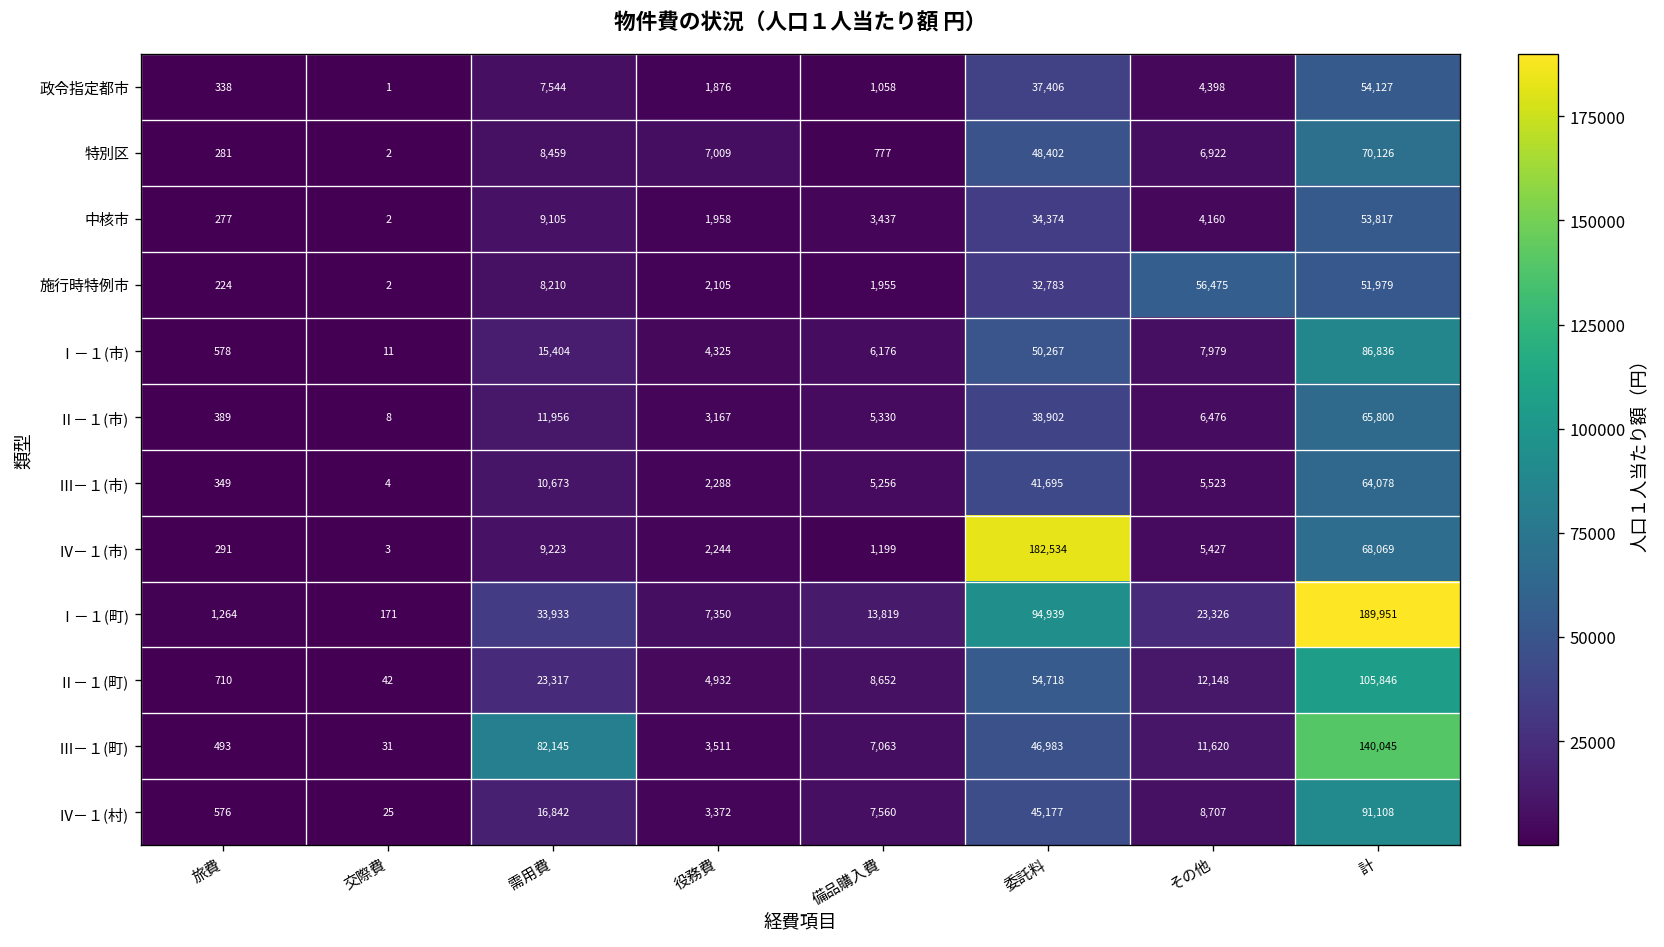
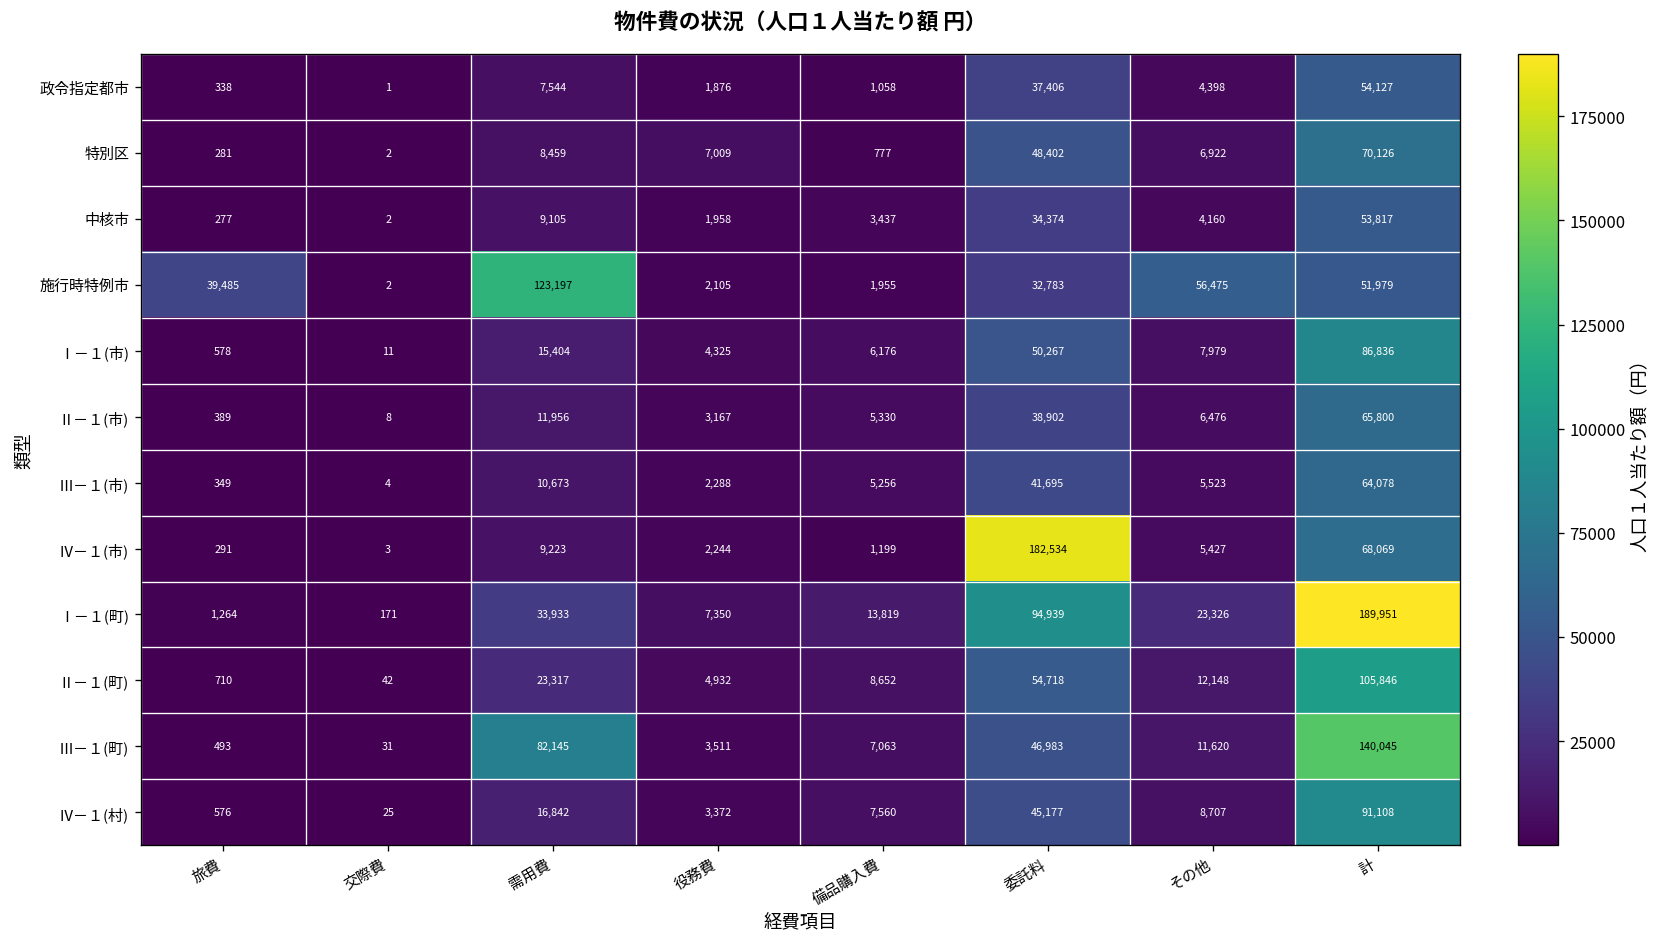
  {
    "政令指定都市": {
      "旅費": "338",
      "交際費": "1",
      "需用費": "7,544",
      "役務費": "1,876",
      "備品購入費": "1,058",
      "委託料": "37,406",
      "その他": "4,398",
      "計": "54,127"
    },
    "特別区": {
      "旅費": "281",
      "交際費": "2",
      "需用費": "8,459",
      "役務費": "7,009",
      "備品購入費": "777",
      "委託料": "48,402",
      "その他": "6,922",
      "計": "70,126"
    },
    "中核市": {
      "旅費": "277",
      "交際費": "2",
      "需用費": "9,105",
      "役務費": "1,958",
      "備品購入費": "3,437",
      "委託料": "34,374",
      "その他": "4,160",
      "計": "53,817"
    },
    "施行時特例市": {
-     "旅費": "224",
+     "旅費": "39,485",
      "交際費": "2",
-     "需用費": "8,210",
+     "需用費": "123,197",
      "役務費": "2,105",
      "備品購入費": "1,955",
      "委託料": "32,783",
      "その他": "56,475",
      "計": "51,979"
    },
    "Ⅰ－１(市)": {
      "旅費": "578",
      "交際費": "11",
      "需用費": "15,404",
      "役務費": "4,325",
      "備品購入費": "6,176",
      "委託料": "50,267",
      "その他": "7,979",
      "計": "86,836"
    },
    "Ⅱ－１(市)": {
      "旅費": "389",
      "交際費": "8",
      "需用費": "11,956",
      "役務費": "3,167",
      "備品購入費": "5,330",
      "委託料": "38,902",
      "その他": "6,476",
      "計": "65,800"
    },
    "Ⅲ－１(市)": {
      "旅費": "349",
      "交際費": "4",
      "需用費": "10,673",
      "役務費": "2,288",
      "備品購入費": "5,256",
      "委託料": "41,695",
      "その他": "5,523",
      "計": "64,078"
    },
    "Ⅳ－１(市)": {
      "旅費": "291",
      "交際費": "3",
      "需用費": "9,223",
      "役務費": "2,244",
      "備品購入費": "1,199",
      "委託料": "182,534",
      "その他": "5,427",
      "計": "68,069"
    },
    "Ⅰ－１(町)": {
      "旅費": "1,264",
      "交際費": "171",
      "需用費": "33,933",
      "役務費": "7,350",
      "備品購入費": "13,819",
      "委託料": "94,939",
      "その他": "23,326",
      "計": "189,951"
    },
    "Ⅱ－１(町)": {
      "旅費": "710",
      "交際費": "42",
      "需用費": "23,317",
      "役務費": "4,932",
      "備品購入費": "8,652",
      "委託料": "54,718",
      "その他": "12,148",
      "計": "105,846"
    },
    "Ⅲ－１(町)": {
      "旅費": "493",
      "交際費": "31",
      "需用費": "82,145",
      "役務費": "3,511",
      "備品購入費": "7,063",
      "委託料": "46,983",
      "その他": "11,620",
      "計": "140,045"
    },
    "Ⅳ－１(村)": {
      "旅費": "576",
      "交際費": "25",
      "需用費": "16,842",
      "役務費": "3,372",
      "備品購入費": "7,560",
      "委託料": "45,177",
      "その他": "8,707",
      "計": "91,108"
    }
  }
